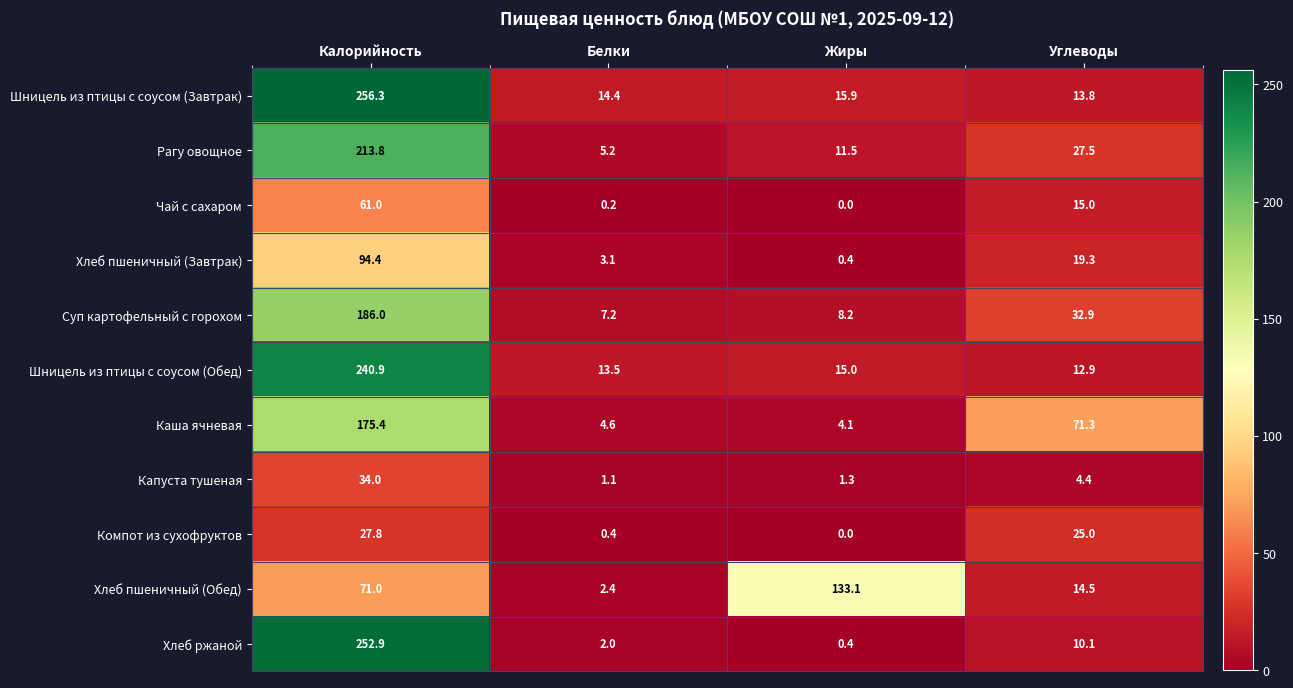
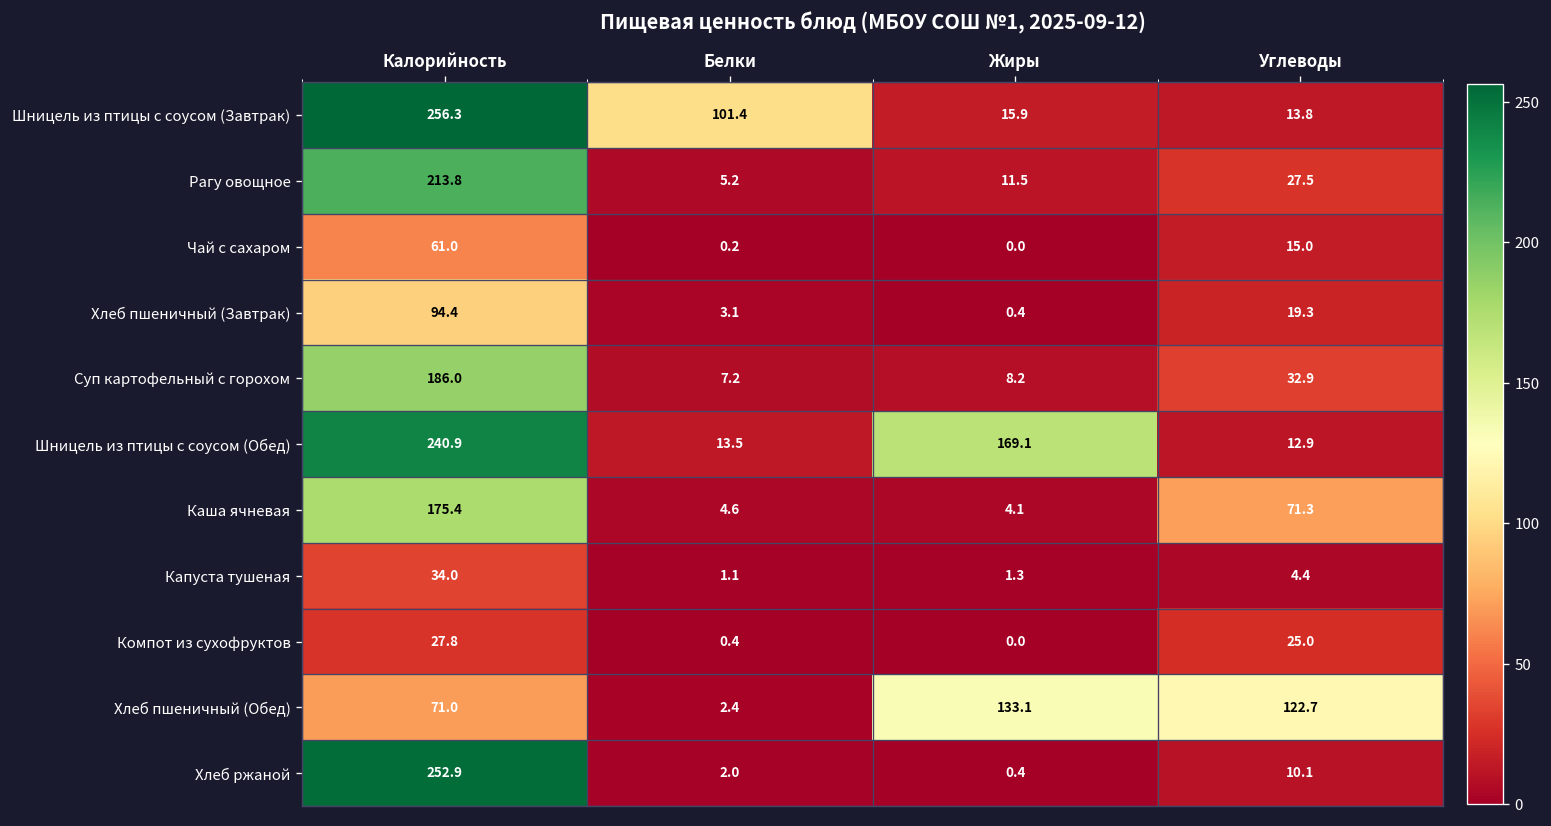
  {
    "Шницель из птицы с соусом (Завтрак)": {
      "Калорийность": 256.3,
-     "Белки": 14.4,
+     "Белки": 101.4,
      "Жиры": 15.9,
      "Углеводы": 13.8
    },
    "Рагу овощное": {
      "Калорийность": 213.8,
      "Белки": 5.2,
      "Жиры": 11.5,
      "Углеводы": 27.5
    },
    "Чай с сахаром": {
      "Калорийность": 61.0,
      "Белки": 0.2,
      "Жиры": 0.0,
      "Углеводы": 15.0
    },
    "Хлеб пшеничный (Завтрак)": {
      "Калорийность": 94.4,
      "Белки": 3.1,
      "Жиры": 0.4,
      "Углеводы": 19.3
    },
    "Суп картофельный с горохом": {
      "Калорийность": 186.0,
      "Белки": 7.2,
      "Жиры": 8.2,
      "Углеводы": 32.9
    },
    "Шницель из птицы с соусом (Обед)": {
      "Калорийность": 240.9,
      "Белки": 13.5,
-     "Жиры": 15.0,
+     "Жиры": 169.1,
      "Углеводы": 12.9
    },
    "Каша ячневая": {
      "Калорийность": 175.4,
      "Белки": 4.6,
      "Жиры": 4.1,
      "Углеводы": 71.3
    },
    "Капуста тушеная": {
      "Калорийность": 34.0,
      "Белки": 1.1,
      "Жиры": 1.3,
      "Углеводы": 4.4
    },
    "Компот из сухофруктов": {
      "Калорийность": 27.8,
      "Белки": 0.4,
      "Жиры": 0.0,
      "Углеводы": 25.0
    },
    "Хлеб пшеничный (Обед)": {
      "Калорийность": 71.0,
      "Белки": 2.4,
      "Жиры": 133.1,
-     "Углеводы": 14.5
+     "Углеводы": 122.7
    },
    "Хлеб ржаной": {
      "Калорийность": 252.9,
      "Белки": 2.0,
      "Жиры": 0.4,
      "Углеводы": 10.1
    }
  }
